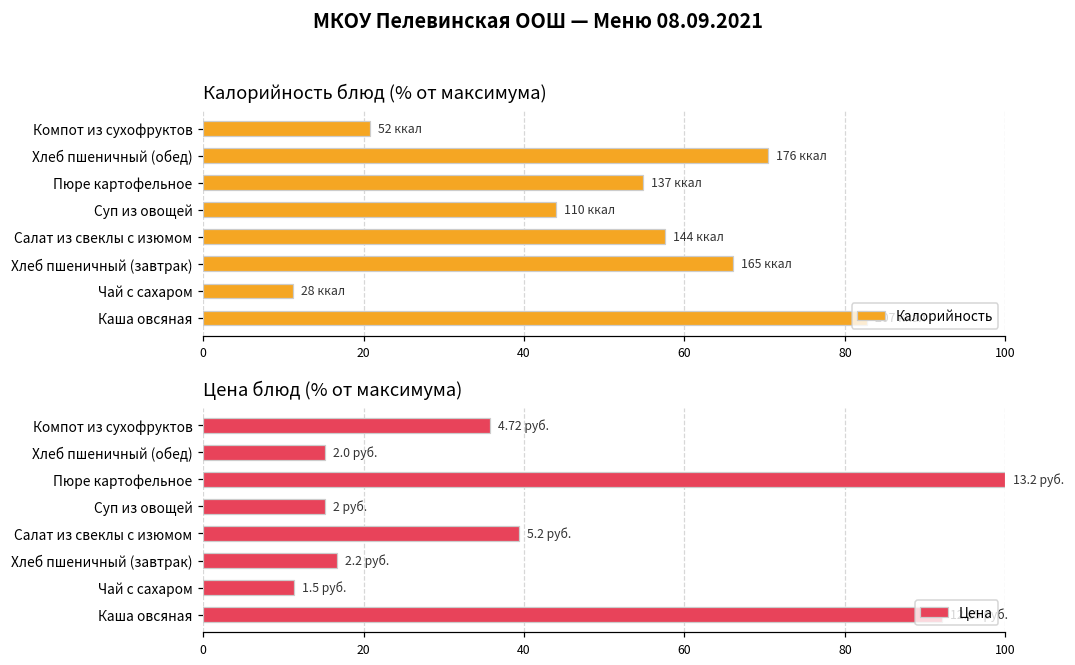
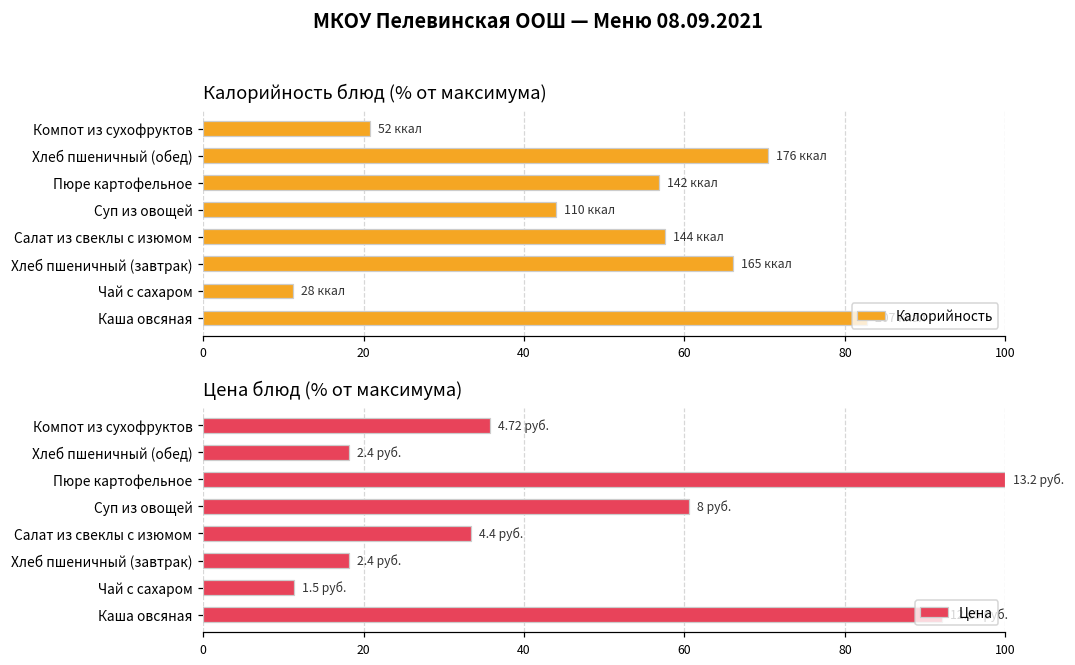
  {
    "Калорийность блюд (% от максимума)": {
-     "Пюре картофельное": 137
+     "Пюре картофельное": 142
    },
    "Цена блюд (% от максимума)": {
-     "Хлеб пшеничный (обед)": 2.0,
-     "Суп из овощей": 2,
-     "Салат из свеклы с изюмом": 5.2,
-     "Хлеб пшеничный (завтрак)": 2.2
+     "Хлеб пшеничный (обед)": 2.4,
+     "Суп из овощей": 8,
+     "Салат из свеклы с изюмом": 4.4,
+     "Хлеб пшеничный (завтрак)": 2.4
    }
  }
